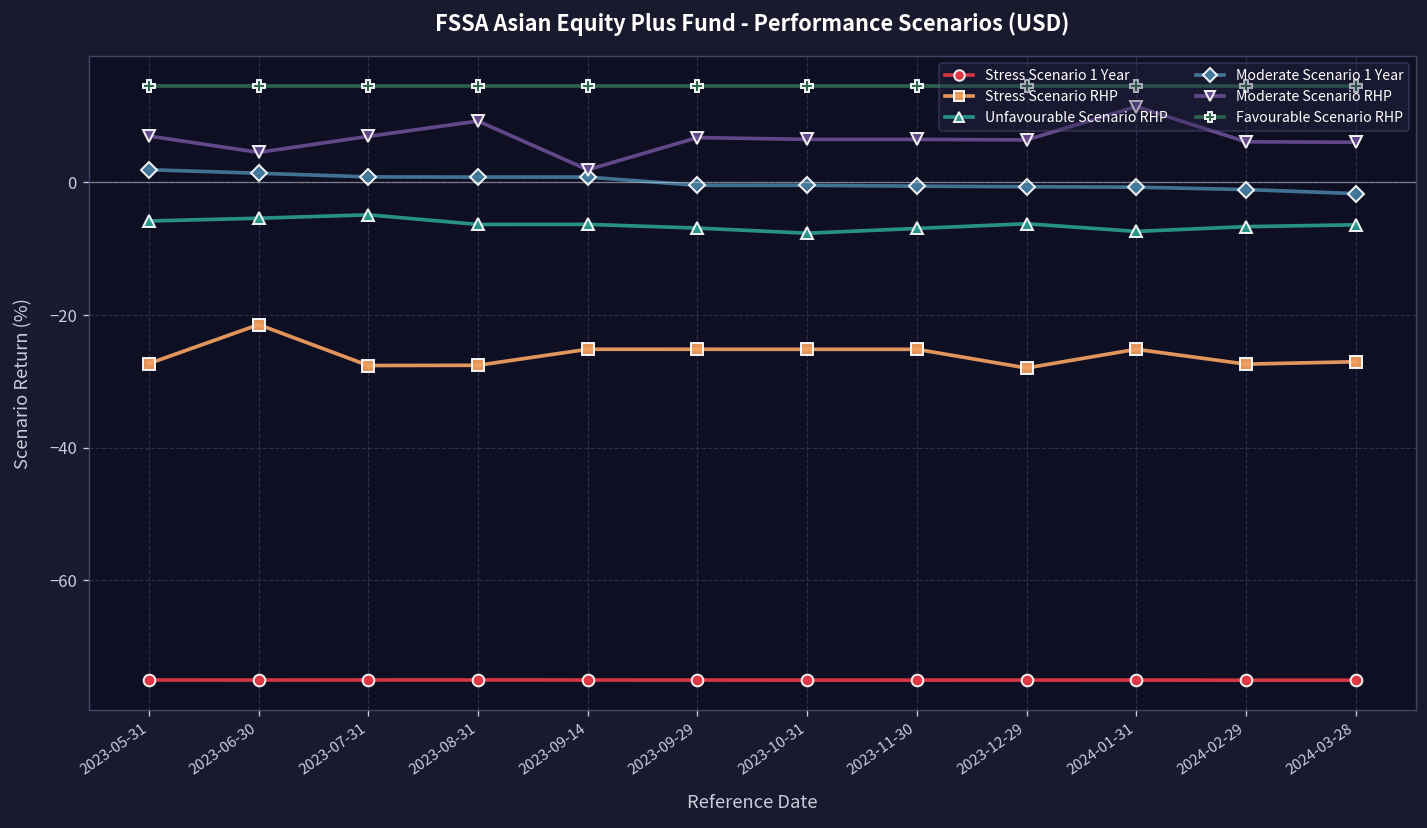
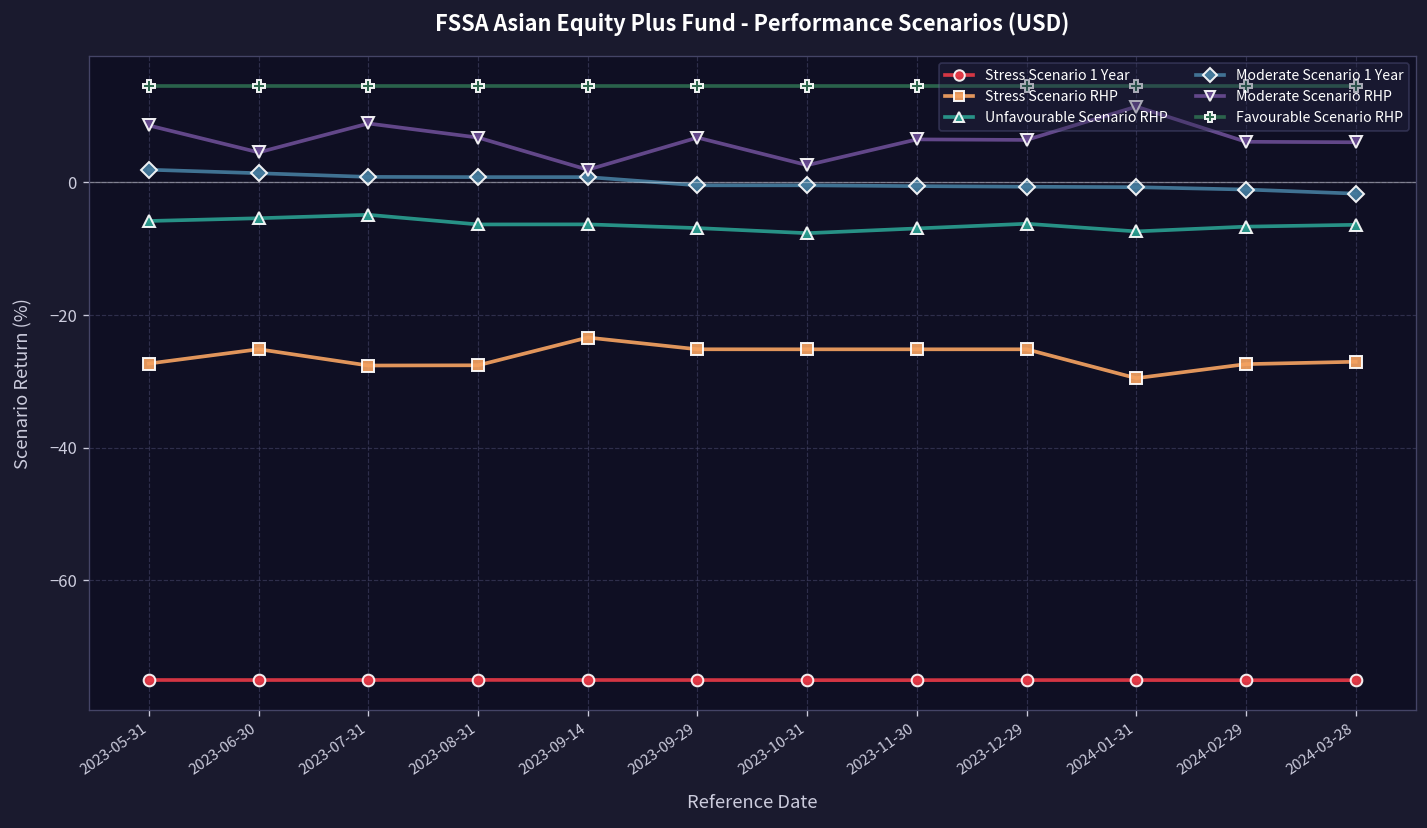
  {
    "Stress Scenario 1 Year": {
      "2023-05-31": -75,
      "2023-06-30": -75,
      "2023-07-31": -75,
      "2023-08-31": -75,
      "2023-09-14": -75,
      "2023-09-29": -75,
      "2023-10-31": -75,
      "2023-11-30": -75,
      "2023-12-29": -75,
      "2024-01-31": -75,
      "2024-02-29": -75,
      "2024-03-28": -75
    },
    "Stress Scenario RHP": {
      "2023-05-31": -27,
-     "2023-06-30": -21,
+     "2023-06-30": -25,
      "2023-07-31": -28,
      "2023-08-31": -28,
-     "2023-09-14": -25,
+     "2023-09-14": -23,
      "2023-09-29": -25,
      "2023-10-31": -25,
      "2023-11-30": -25,
-     "2023-12-29": -28,
-     "2024-01-31": -25,
+     "2023-12-29": -25,
+     "2024-01-31": -30,
      "2024-02-29": -27,
      "2024-03-28": -27
    },
    "Moderate Scenario RHP": {
-     "2023-05-31": 7,
+     "2023-05-31": 9,
      "2023-06-30": 5,
-     "2023-07-31": 7,
-     "2023-08-31": 9,
+     "2023-07-31": 9,
+     "2023-08-31": 7,
      "2023-09-14": 2,
      "2023-09-29": 7,
-     "2023-10-31": 6,
+     "2023-10-31": 3,
      "2023-11-30": 6,
      "2023-12-29": 6,
      "2024-02-29": 6,
      "2024-03-28": 6
    },
    "Favourable Scenario RHP": {
      "2023-05-31": 15,
      "2023-06-30": 15,
      "2023-07-31": 15,
      "2023-08-31": 15,
      "2023-09-14": 15,
      "2023-09-29": 15,
      "2023-10-31": 15,
      "2023-11-30": 15
    }
  }
